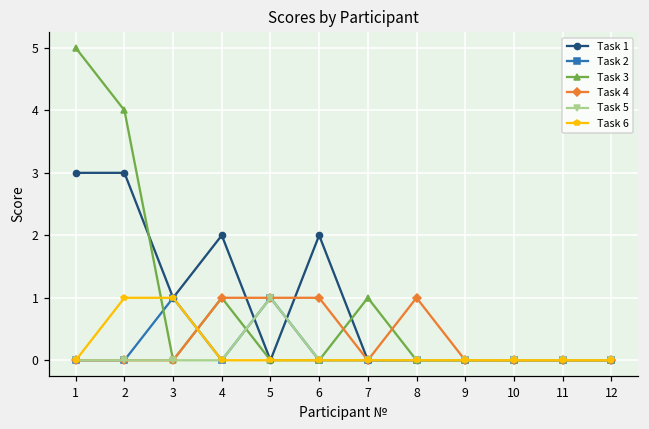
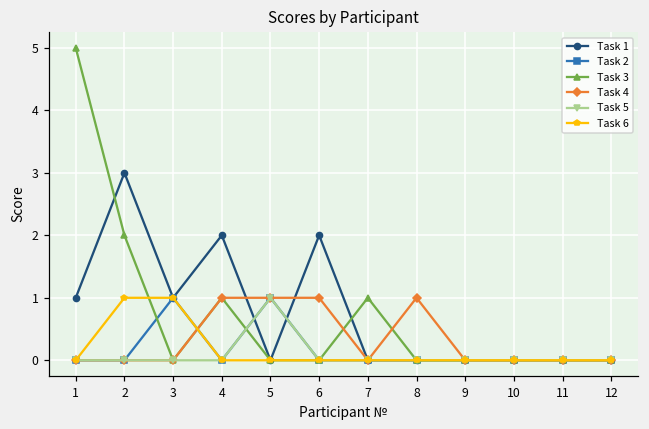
  {
    "Task 1": {
-     "1": 3,
+     "1": 1,
      "2": 3,
      "4": 2,
      "6": 2
    },
    "Task 3": {
      "1": 5,
-     "2": 4,
+     "2": 2,
      "7": 1
    },
    "Task 4": {
      "6": 1,
      "8": 1
    },
    "Task 6": {
      "2": 1
    }
  }
